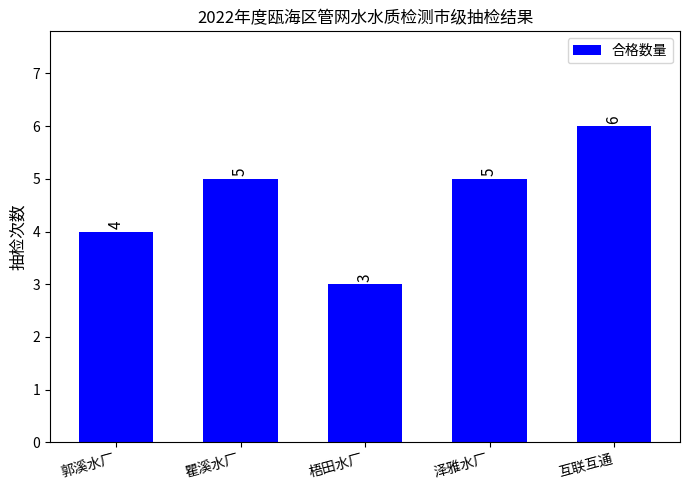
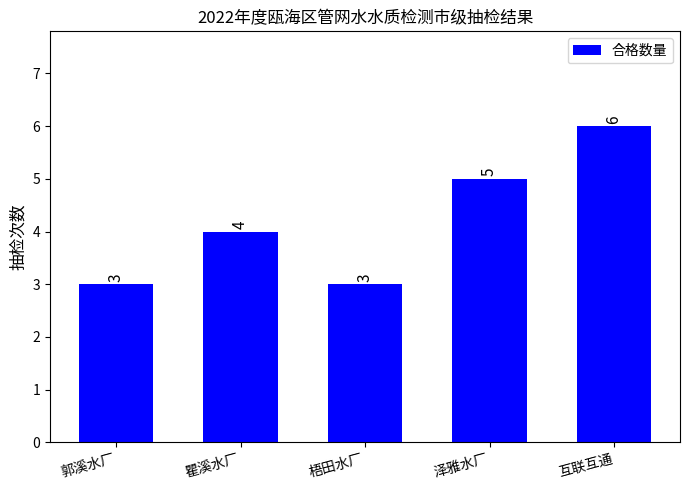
  {
-   "郭溪水厂": 4,
-   "瞿溪水厂": 5,
+   "郭溪水厂": 3,
+   "瞿溪水厂": 4,
    "梧田水厂": 3,
    "泽雅水厂": 5,
    "互联互通": 6
  }
